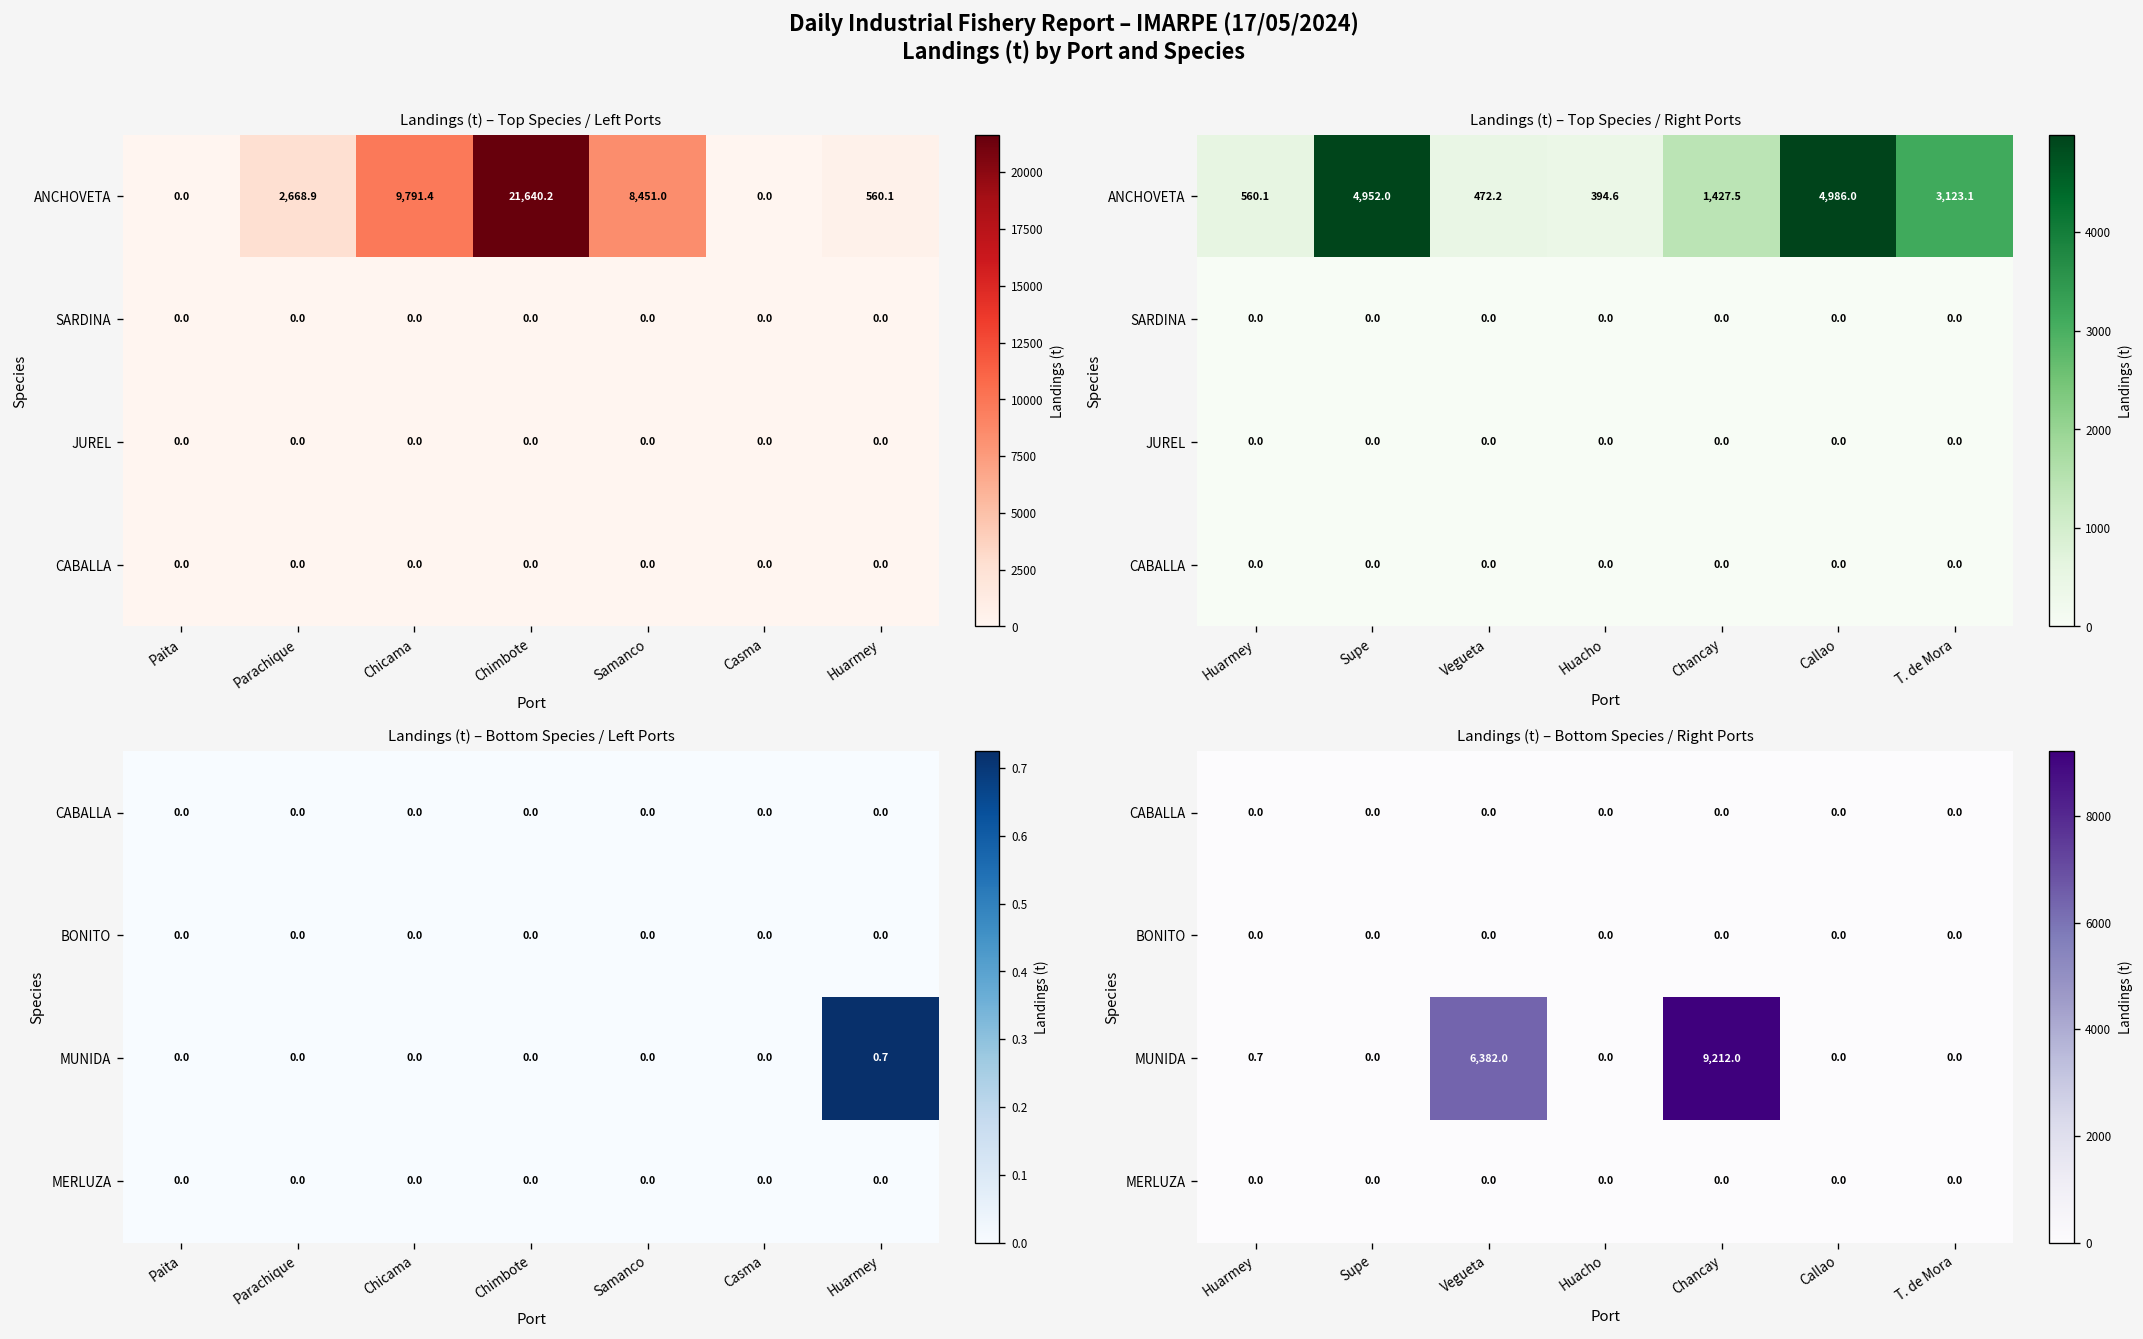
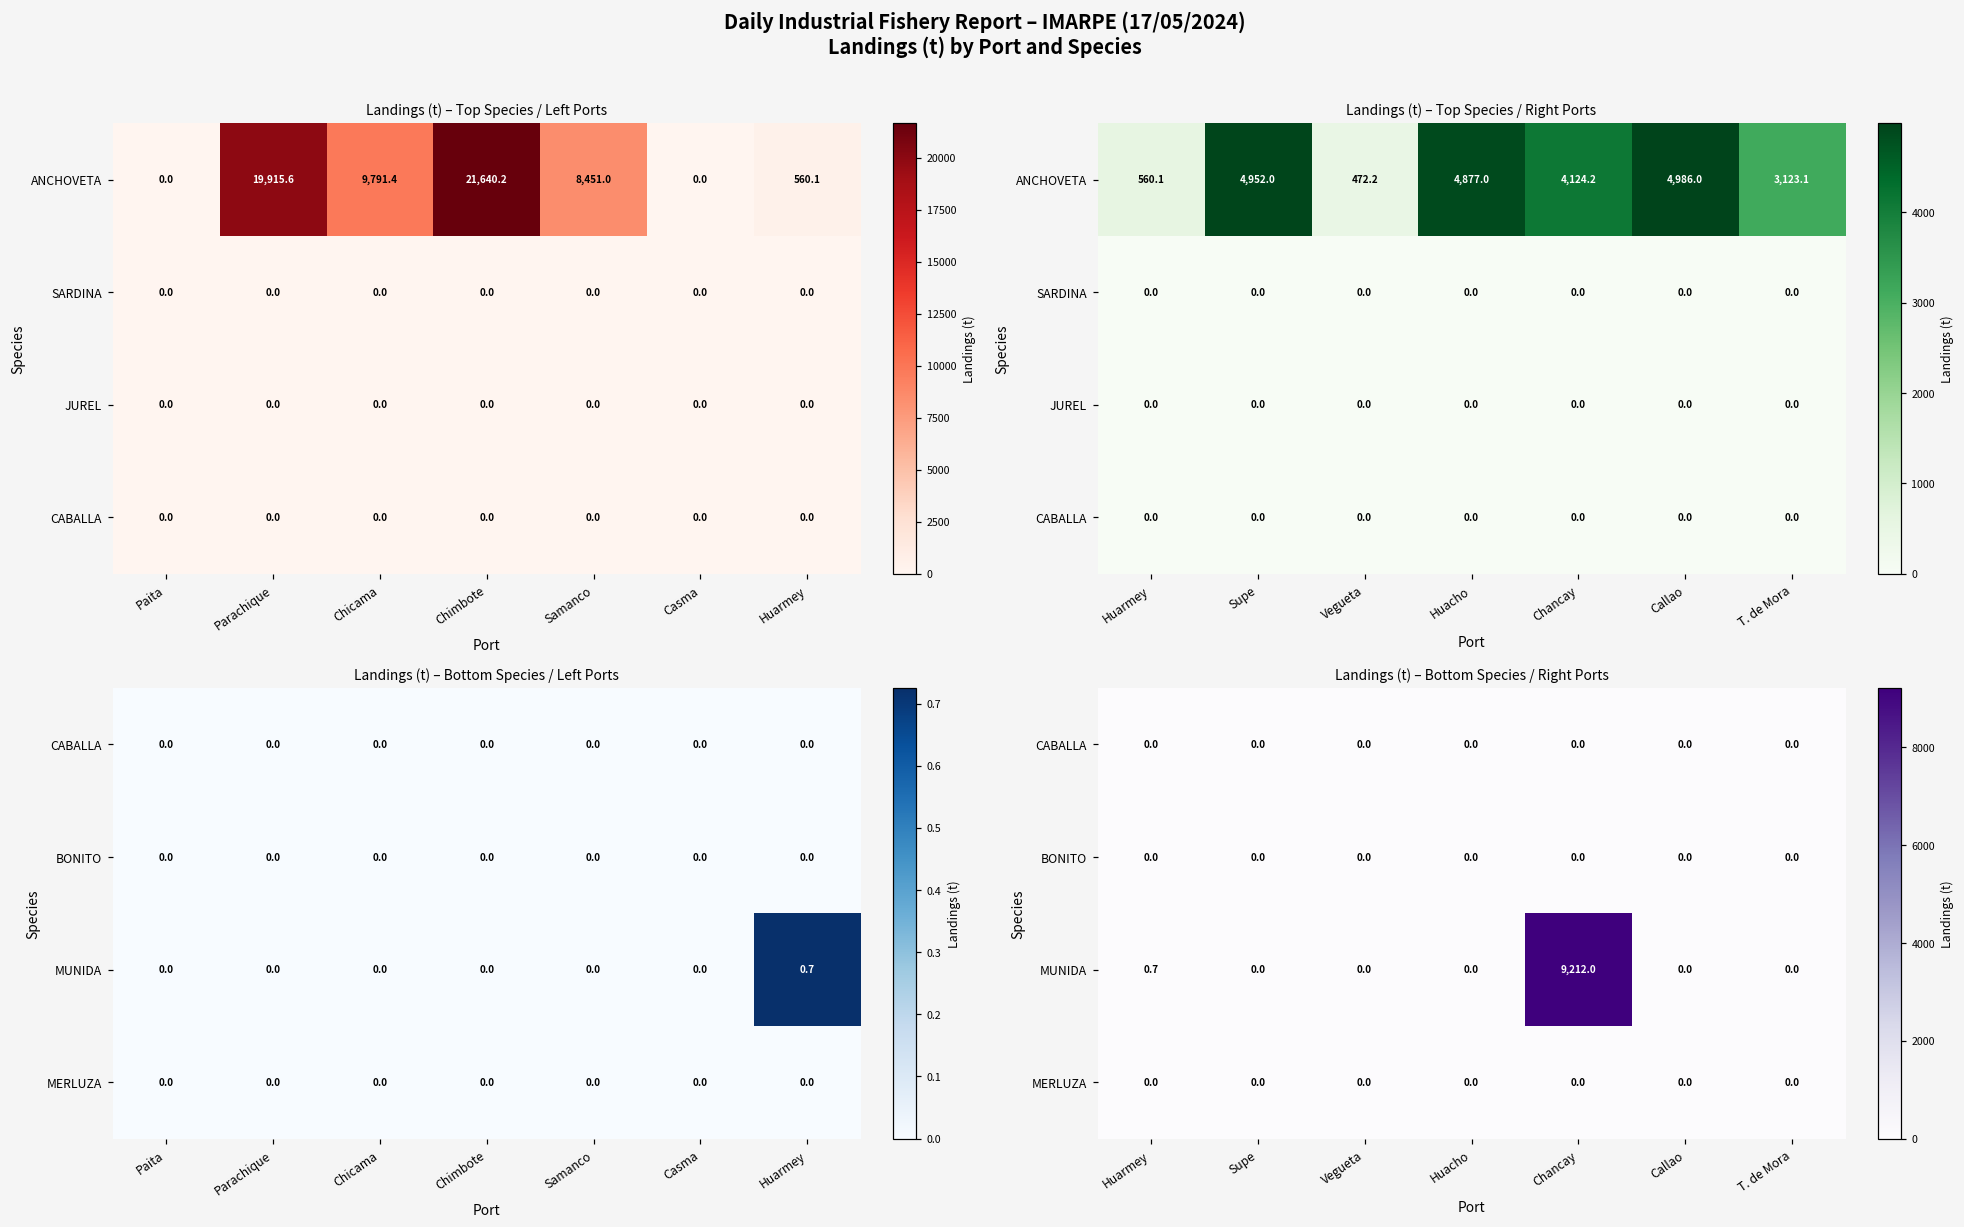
  {
    "Landings (t) – Top Species / Left Ports": {
      "ANCHOVETA": {
        "Paita": "0.0",
-       "Parachique": "2,668.9",
+       "Parachique": "19,915.6",
        "Chicama": "9,791.4",
        "Chimbote": "21,640.2",
        "Samanco": "8,451.0",
        "Casma": "0.0",
        "Huarmey": "560.1"
      },
      "SARDINA": {
        "Paita": "0.0",
        "Parachique": "0.0",
        "Chicama": "0.0",
        "Chimbote": "0.0",
        "Samanco": "0.0",
        "Casma": "0.0",
        "Huarmey": "0.0"
      },
      "JUREL": {
        "Paita": "0.0",
        "Parachique": "0.0",
        "Chicama": "0.0",
        "Chimbote": "0.0",
        "Samanco": "0.0",
        "Casma": "0.0",
        "Huarmey": "0.0"
      },
      "CABALLA": {
        "Paita": "0.0",
        "Parachique": "0.0",
        "Chicama": "0.0",
        "Chimbote": "0.0",
        "Samanco": "0.0",
        "Casma": "0.0",
        "Huarmey": "0.0"
      }
    },
    "Landings (t) – Top Species / Right Ports": {
      "ANCHOVETA": {
        "Huarmey": "560.1",
        "Supe": "4,952.0",
        "Vegueta": "472.2",
-       "Huacho": "394.6",
-       "Chancay": "1,427.5",
+       "Huacho": "4,877.0",
+       "Chancay": "4,124.2",
        "Callao": "4,986.0",
        "T. de Mora": "3,123.1"
      },
      "SARDINA": {
        "Huarmey": "0.0",
        "Supe": "0.0",
        "Vegueta": "0.0",
        "Huacho": "0.0",
        "Chancay": "0.0",
        "Callao": "0.0",
        "T. de Mora": "0.0"
      },
      "JUREL": {
        "Huarmey": "0.0",
        "Supe": "0.0",
        "Vegueta": "0.0",
        "Huacho": "0.0",
        "Chancay": "0.0",
        "Callao": "0.0",
        "T. de Mora": "0.0"
      },
      "CABALLA": {
        "Huarmey": "0.0",
        "Supe": "0.0",
        "Vegueta": "0.0",
        "Huacho": "0.0",
        "Chancay": "0.0",
        "Callao": "0.0",
        "T. de Mora": "0.0"
      }
    },
    "Landings (t) – Bottom Species / Left Ports": {
      "CABALLA": {
        "Paita": "0.0",
        "Parachique": "0.0",
        "Chicama": "0.0",
        "Chimbote": "0.0",
        "Samanco": "0.0",
        "Casma": "0.0",
        "Huarmey": "0.0"
      },
      "BONITO": {
        "Paita": "0.0",
        "Parachique": "0.0",
        "Chicama": "0.0",
        "Chimbote": "0.0",
        "Samanco": "0.0",
        "Casma": "0.0",
        "Huarmey": "0.0"
      },
      "MUNIDA": {
        "Paita": "0.0",
        "Parachique": "0.0",
        "Chicama": "0.0",
        "Chimbote": "0.0",
        "Samanco": "0.0",
        "Casma": "0.0",
        "Huarmey": "0.7"
      },
      "MERLUZA": {
        "Paita": "0.0",
        "Parachique": "0.0",
        "Chicama": "0.0",
        "Chimbote": "0.0",
        "Samanco": "0.0",
        "Casma": "0.0",
        "Huarmey": "0.0"
      }
    },
    "Landings (t) – Bottom Species / Right Ports": {
      "CABALLA": {
        "Huarmey": "0.0",
        "Supe": "0.0",
        "Vegueta": "0.0",
        "Huacho": "0.0",
        "Chancay": "0.0",
        "Callao": "0.0",
        "T. de Mora": "0.0"
      },
      "BONITO": {
        "Huarmey": "0.0",
        "Supe": "0.0",
        "Vegueta": "0.0",
        "Huacho": "0.0",
        "Chancay": "0.0",
        "Callao": "0.0",
        "T. de Mora": "0.0"
      },
      "MUNIDA": {
        "Huarmey": "0.7",
        "Supe": "0.0",
-       "Vegueta": "6,382.0",
+       "Vegueta": "0.0",
        "Huacho": "0.0",
        "Chancay": "9,212.0",
        "Callao": "0.0",
        "T. de Mora": "0.0"
      },
      "MERLUZA": {
        "Huarmey": "0.0",
        "Supe": "0.0",
        "Vegueta": "0.0",
        "Huacho": "0.0",
        "Chancay": "0.0",
        "Callao": "0.0",
        "T. de Mora": "0.0"
      }
    }
  }
